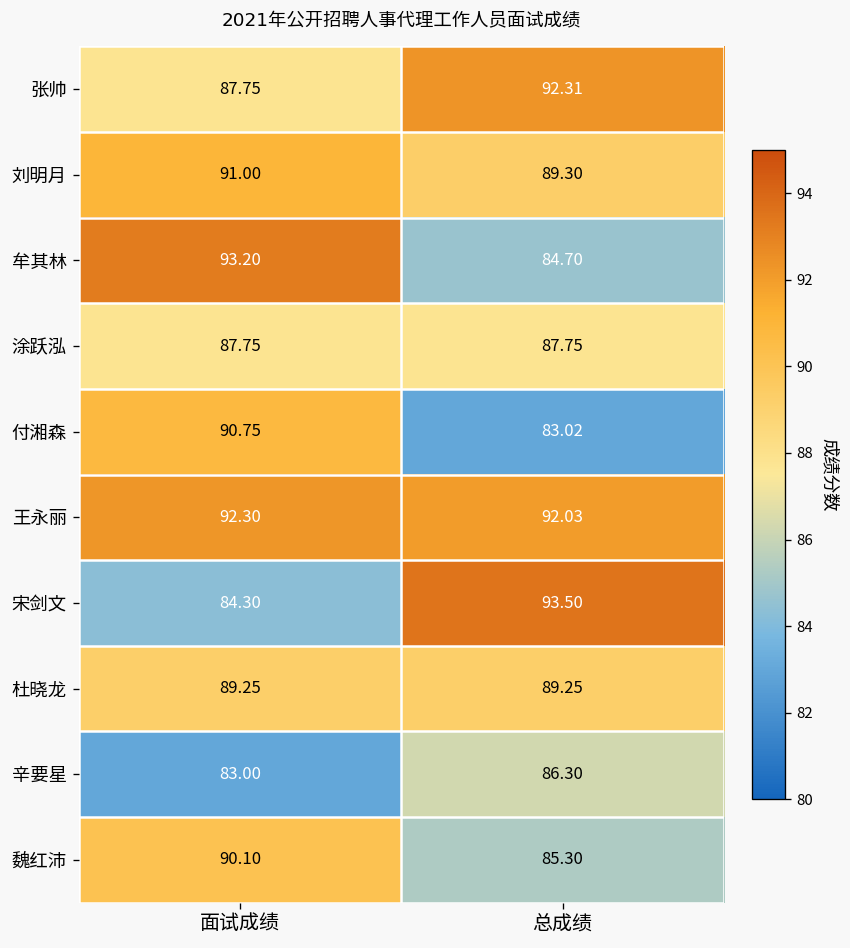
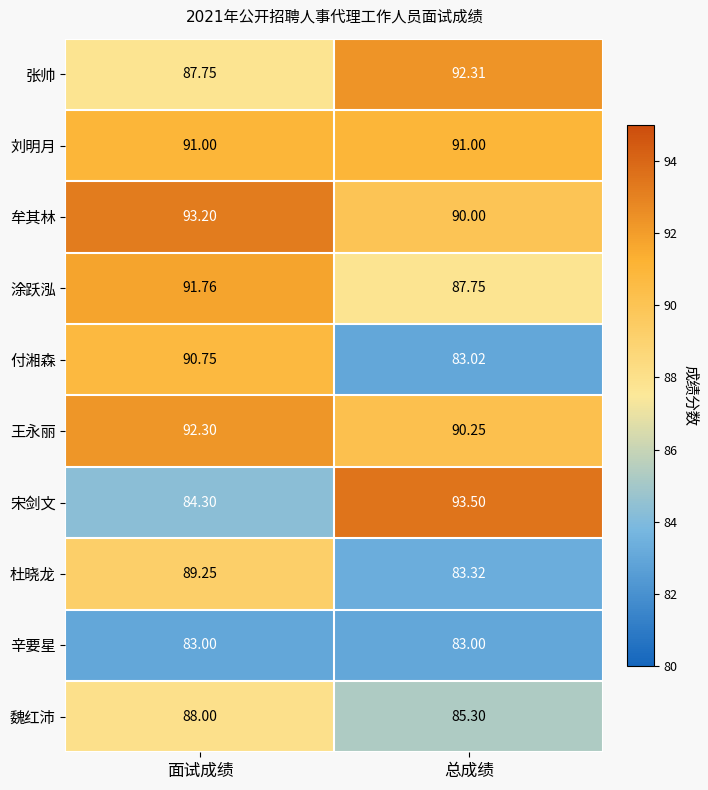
  {
    "张帅": {
      "面试成绩": 87.75,
      "总成绩": 92.31
    },
    "刘明月": {
      "面试成绩": 91.00,
-     "总成绩": 89.30
+     "总成绩": 91.00
    },
    "牟其林": {
      "面试成绩": 93.20,
-     "总成绩": 84.70
+     "总成绩": 90.00
    },
    "涂跃泓": {
-     "面试成绩": 87.75,
+     "面试成绩": 91.76,
      "总成绩": 87.75
    },
    "付湘森": {
      "面试成绩": 90.75,
      "总成绩": 83.02
    },
    "王永丽": {
      "面试成绩": 92.30,
-     "总成绩": 92.03
+     "总成绩": 90.25
    },
    "宋剑文": {
      "面试成绩": 84.30,
      "总成绩": 93.50
    },
    "杜晓龙": {
      "面试成绩": 89.25,
-     "总成绩": 89.25
+     "总成绩": 83.32
    },
    "辛要星": {
      "面试成绩": 83.00,
-     "总成绩": 86.30
+     "总成绩": 83.00
    },
    "魏红沛": {
-     "面试成绩": 90.10,
+     "面试成绩": 88.00,
      "总成绩": 85.30
    }
  }
